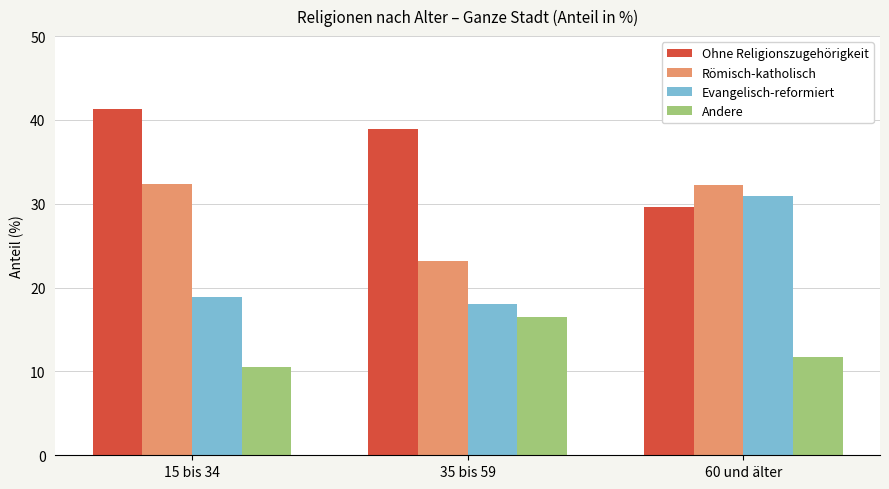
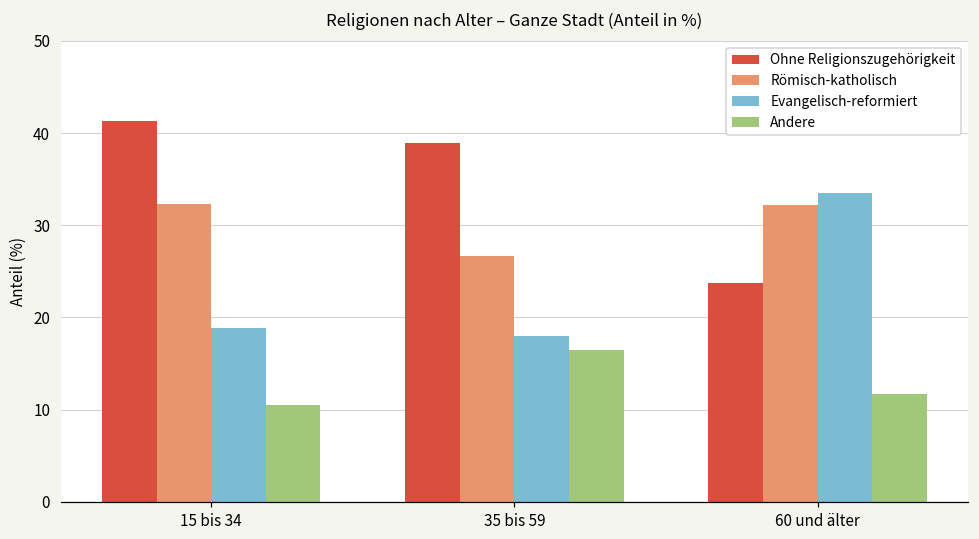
  {
    "Ohne Religionszugehörigkeit": {
      "15 bis 34": 41,
      "35 bis 59": 39,
-     "60 und älter": 30
+     "60 und älter": 24
    },
    "Römisch-katholisch": {
      "15 bis 34": 32,
-     "35 bis 59": 23,
+     "35 bis 59": 27,
      "60 und älter": 32
    },
    "Evangelisch-reformiert": {
      "15 bis 34": 19,
      "35 bis 59": 18,
-     "60 und älter": 31
+     "60 und älter": 34
    },
    "Andere": {
      "15 bis 34": 11,
      "35 bis 59": 17,
      "60 und älter": 12
    }
  }
